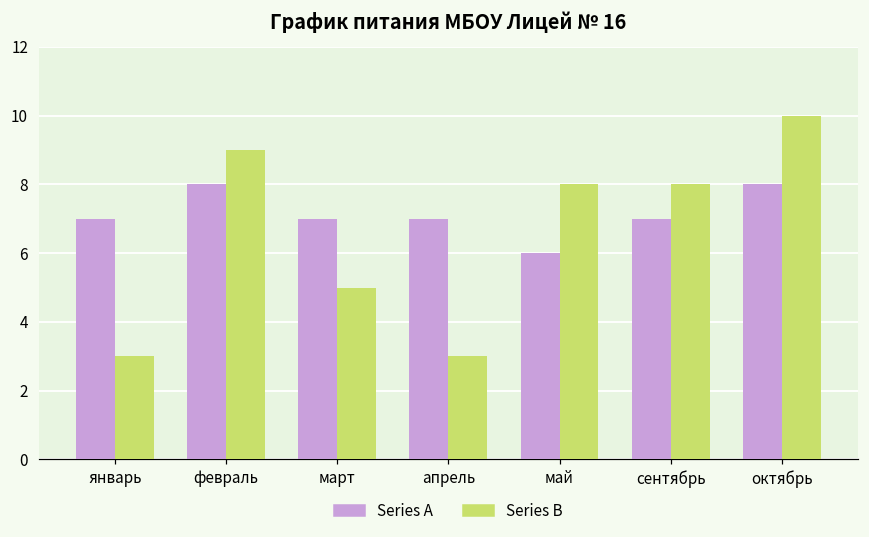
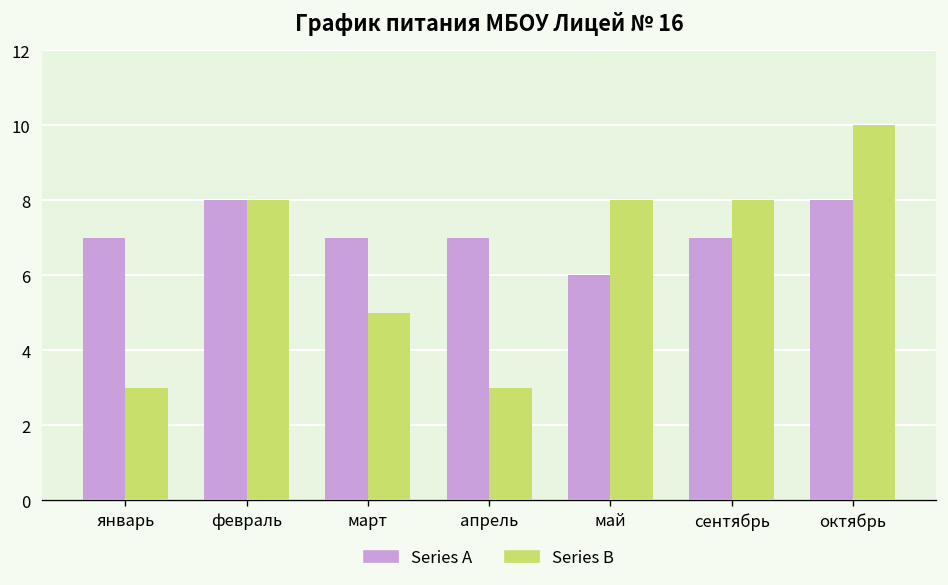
  {
    "Series A": {
      "январь": 7,
      "февраль": 8,
      "март": 7,
      "апрель": 7,
      "май": 6,
      "сентябрь": 7,
      "октябрь": 8
    },
    "Series B": {
      "январь": 3,
-     "февраль": 9,
+     "февраль": 8,
      "март": 5,
      "апрель": 3,
      "май": 8,
      "сентябрь": 8,
      "октябрь": 10
    }
  }
